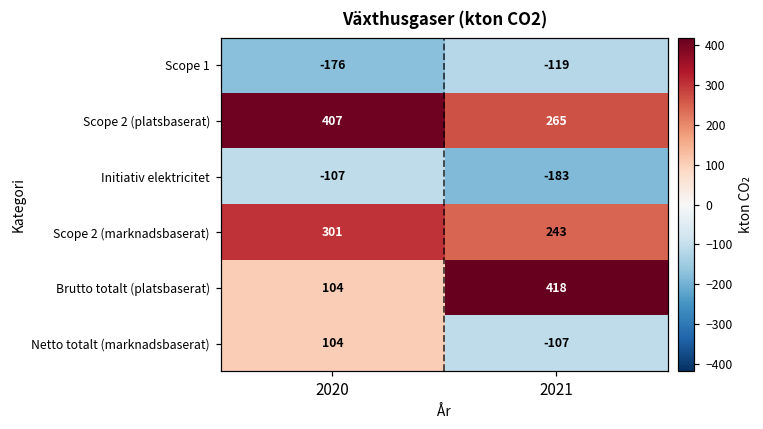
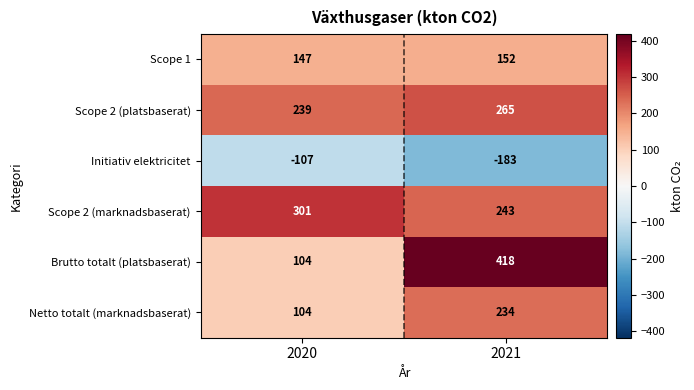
  {
    "Scope 1": {
-     "2020": -176,
-     "2021": -119
+     "2020": 147,
+     "2021": 152
    },
    "Scope 2 (platsbaserat)": {
-     "2020": 407,
+     "2020": 239,
      "2021": 265
    },
    "Initiativ elektricitet": {
      "2020": -107,
      "2021": -183
    },
    "Scope 2 (marknadsbaserat)": {
      "2020": 301,
      "2021": 243
    },
    "Brutto totalt (platsbaserat)": {
      "2020": 104,
      "2021": 418
    },
    "Netto totalt (marknadsbaserat)": {
      "2020": 104,
-     "2021": -107
+     "2021": 234
    }
  }
